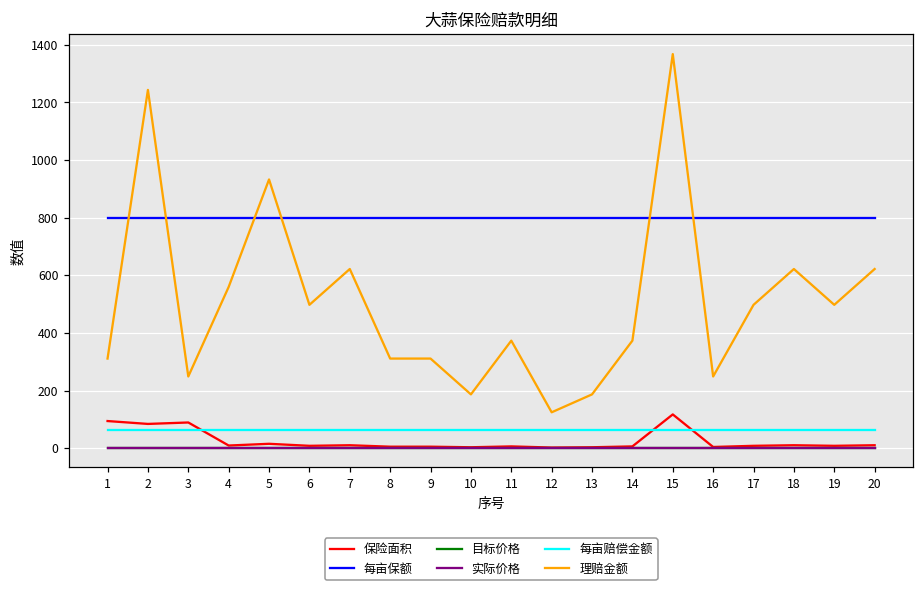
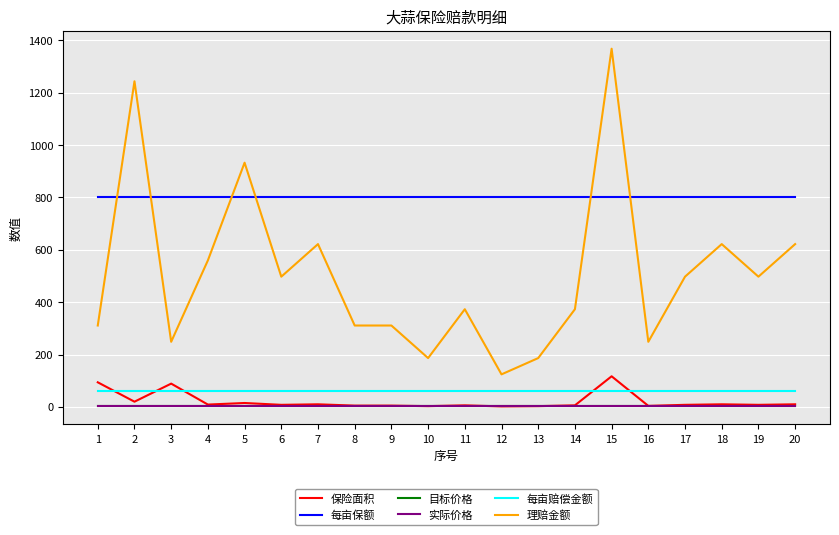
  {
    "保险面积": {
      "1": 90,
-     "2": 80,
+     "2": 20,
      "3": 90,
      "5": 20,
      "15": 120
    },
    "每亩保额": {
      "1": 800,
      "2": 800,
      "3": 800,
      "4": 800,
      "5": 800,
      "6": 800,
      "7": 800,
      "8": 800,
      "9": 800,
      "10": 800,
      "11": 800,
      "12": 800,
      "13": 800,
      "14": 800,
      "15": 800,
      "16": 800,
      "17": 800,
      "18": 800,
      "19": 800,
      "20": 800
    },
    "实际价格": {
      "1": 0,
      "2": 0,
      "3": 0,
      "5": 0,
      "15": 0
    },
    "每亩赔偿金额": {
      "1": 60,
      "2": 60,
      "3": 60,
      "4": 60,
      "5": 60,
      "6": 60,
      "7": 60,
      "8": 60,
      "9": 60,
      "10": 60,
      "11": 60,
      "12": 60,
      "13": 60,
      "14": 60,
      "15": 60,
      "16": 60,
      "17": 60,
      "18": 60,
      "19": 60,
      "20": 60
    },
    "理赔金额": {
      "1": 310,
      "2": 1240,
      "3": 250,
      "4": 560,
      "5": 930,
      "6": 500,
      "7": 620,
      "8": 310,
      "9": 310,
      "10": 190,
      "11": 370,
      "12": 120,
      "13": 190,
      "14": 370,
      "15": 1370,
      "16": 250,
      "17": 500,
      "18": 620,
      "19": 500,
      "20": 620
    }
  }
